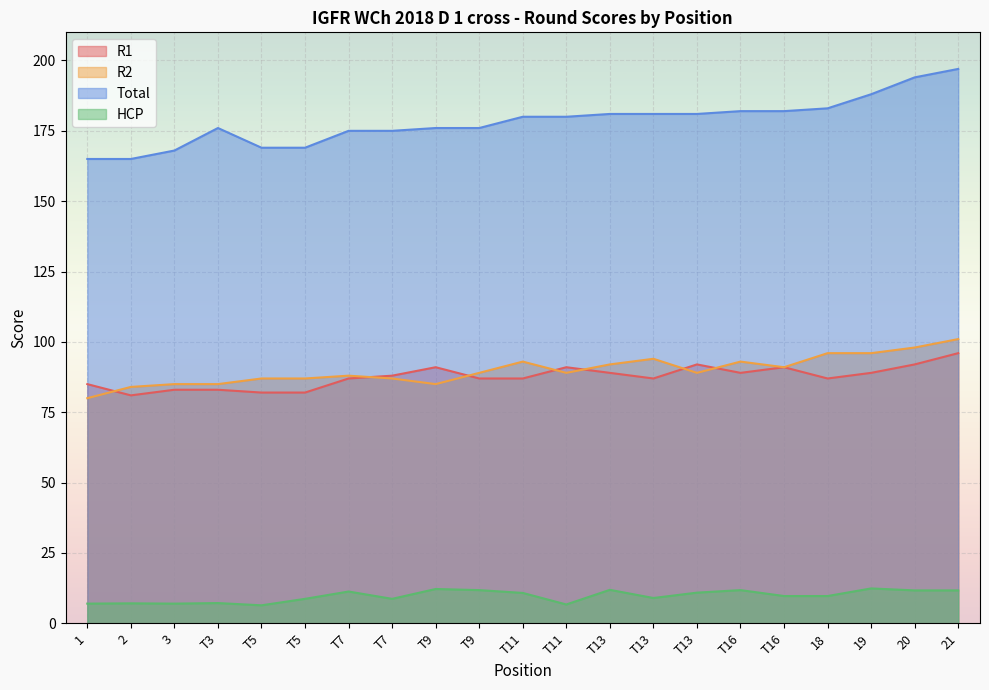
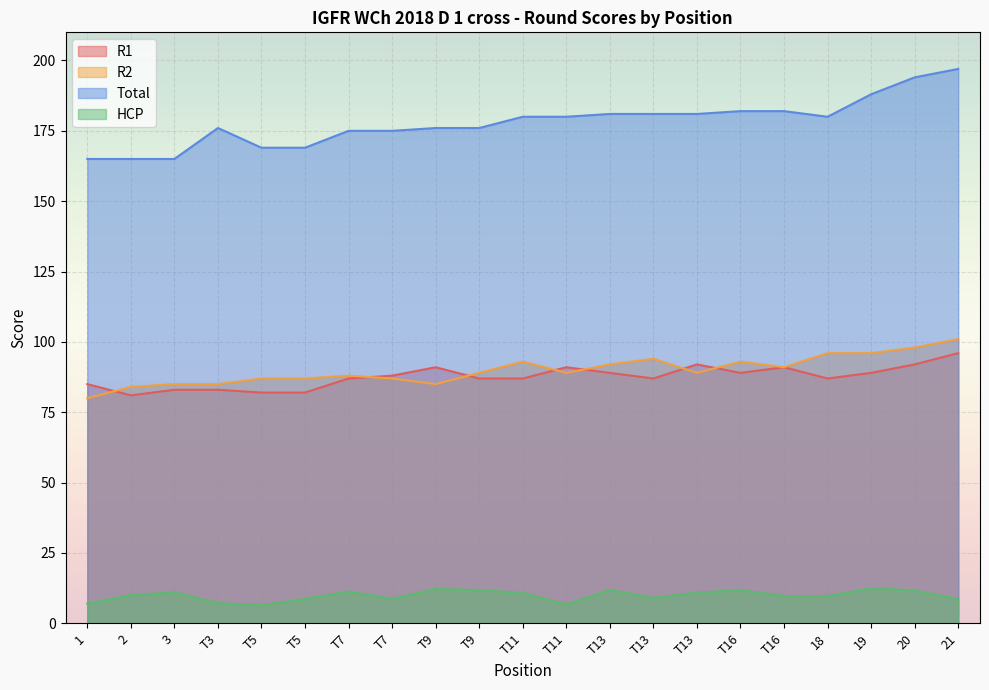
  {
    "Total": {
      "1": 165,
      "2": 165,
-     "3": 168,
+     "3": 165,
      "T3": 176,
-     "18": 183,
+     "18": 180,
      "19": 188,
      "20": 194,
      "21": 197
    },
    "HCP": {
      "1": 7,
-     "2": 7,
-     "3": 7,
+     "2": 10,
+     "3": 11,
      "T3": 7,
      "18": 10,
      "19": 12,
      "20": 12,
-     "21": 12
+     "21": 9
    }
  }
